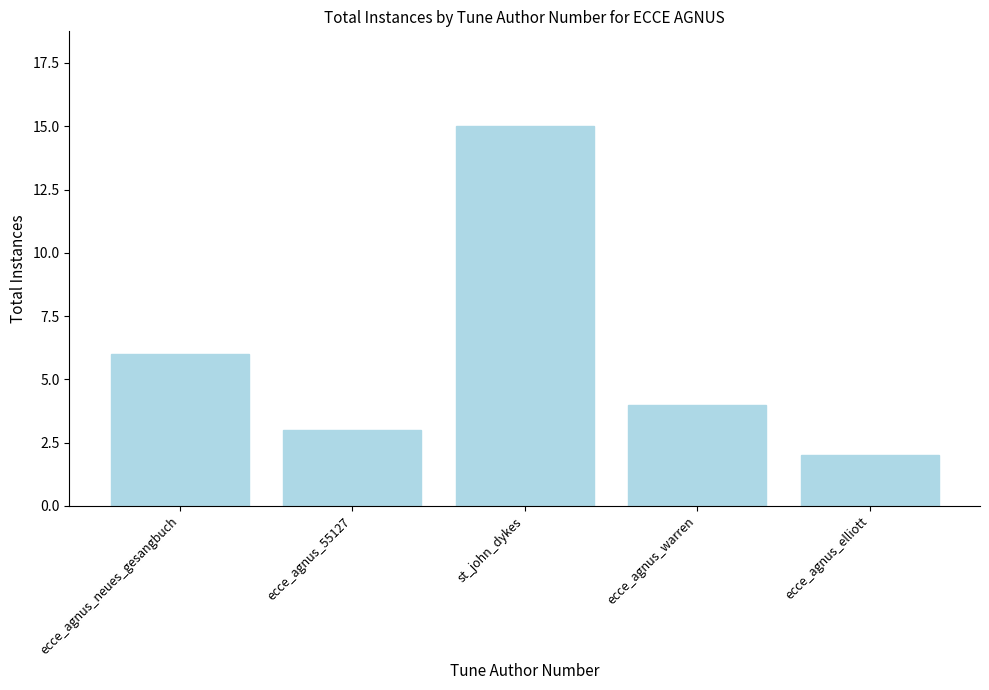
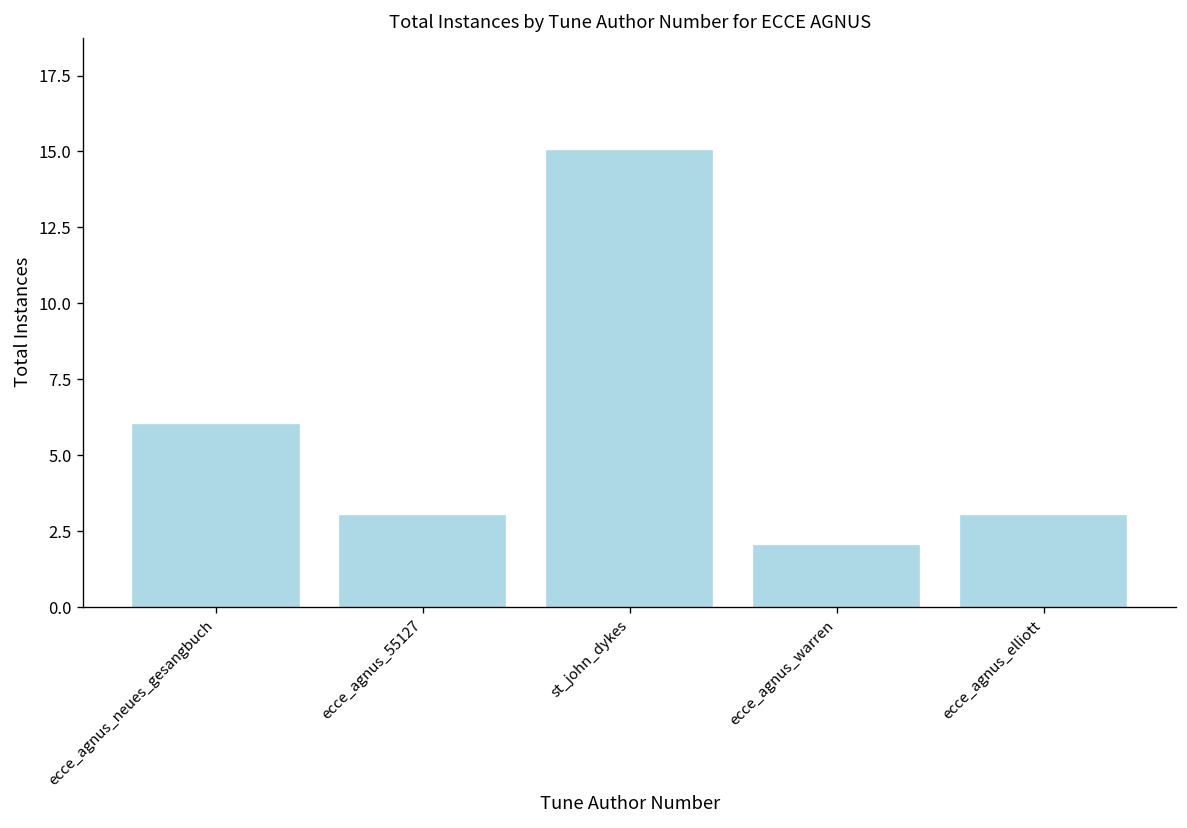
  {
    "ecce_agnus_neues_gesangbuch": 6,
    "ecce_agnus_55127": 3,
    "st_john_dykes": 15,
-   "ecce_agnus_warren": 4,
-   "ecce_agnus_elliott": 2
+   "ecce_agnus_warren": 2,
+   "ecce_agnus_elliott": 3
  }
